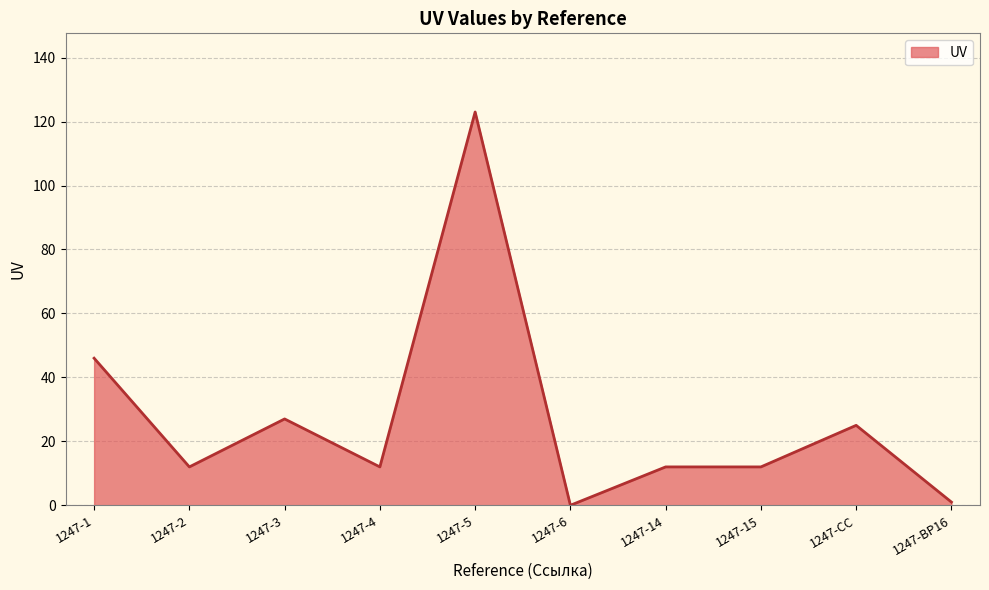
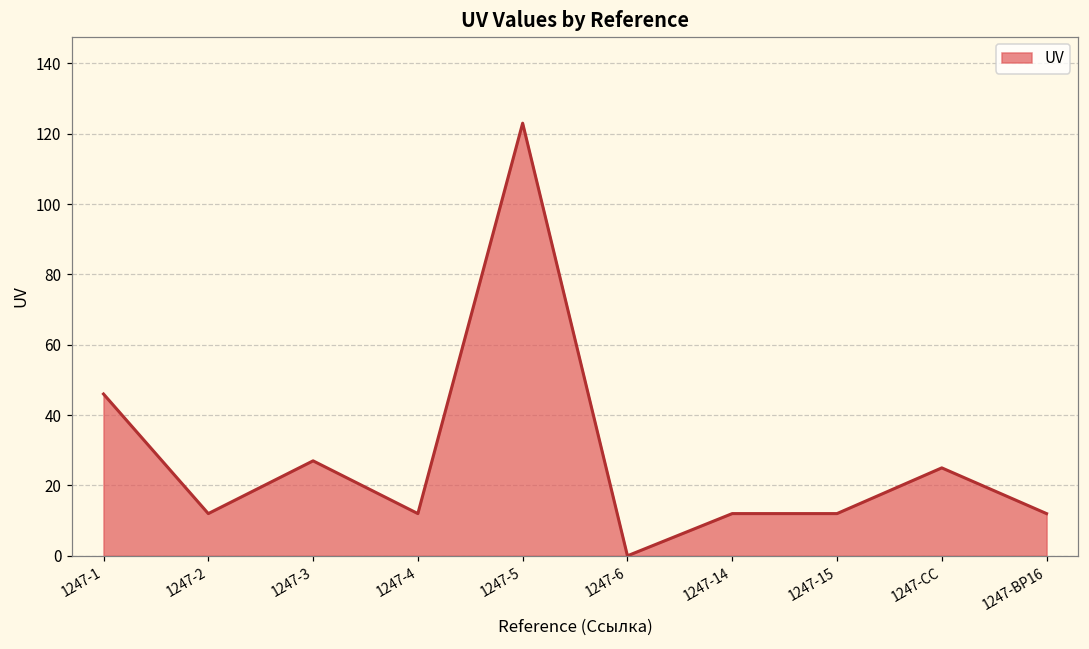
  {
    "1247-1": 46,
    "1247-2": 12,
    "1247-3": 27,
    "1247-4": 12,
    "1247-5": 123,
    "1247-6": 0,
    "1247-14": 12,
    "1247-15": 12,
    "1247-CC": 25,
-   "1247-BP16": 1
+   "1247-BP16": 12
  }
